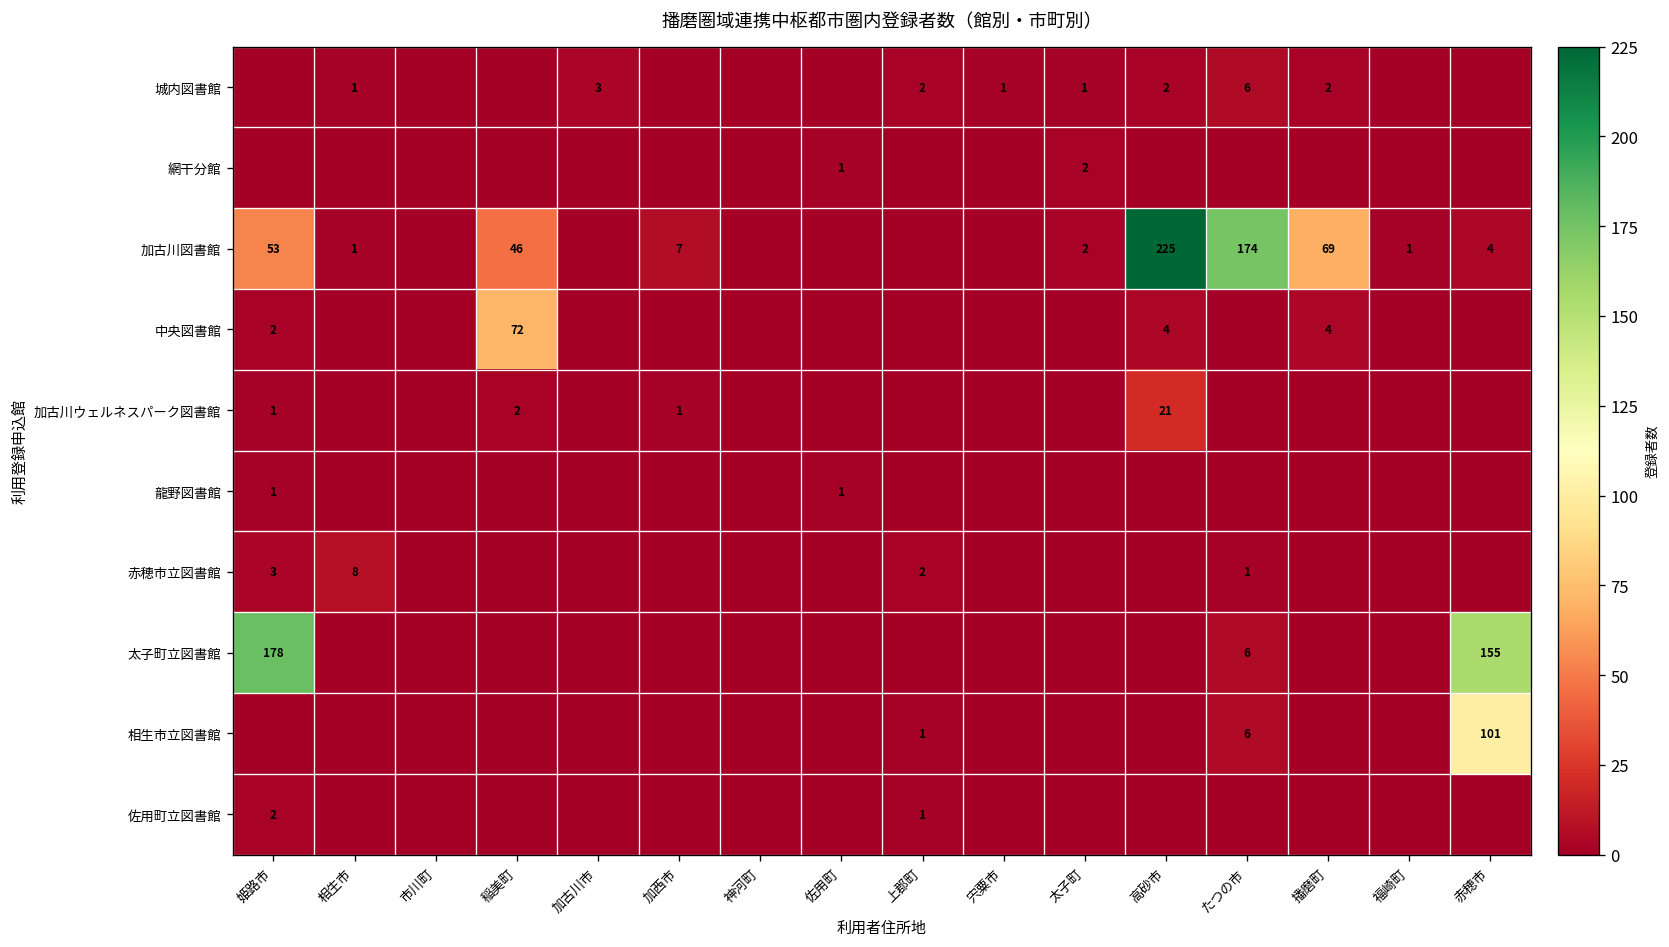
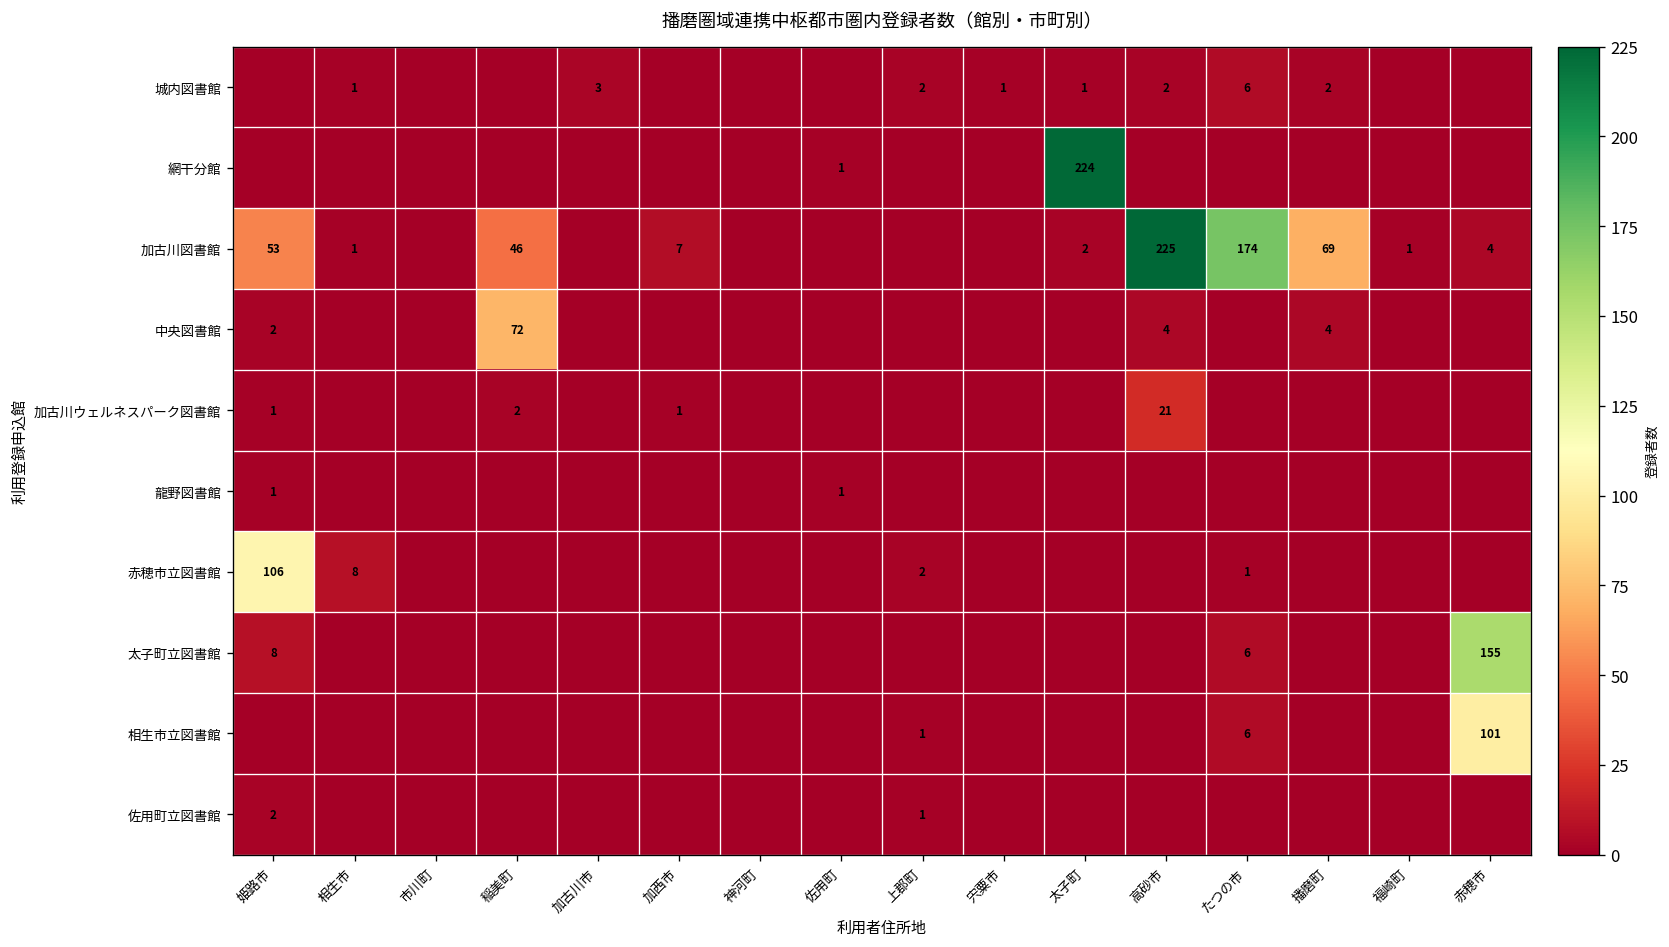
  {
    "城内図書館": {
      "相生市": 1,
      "加古川市": 3,
      "上郡町": 2,
      "宍粟市": 1,
      "太子町": 1,
      "高砂市": 2,
      "たつの市": 6,
      "播磨町": 2
    },
    "網干分館": {
      "佐用町": 1,
-     "太子町": 2
+     "太子町": 224
    },
    "加古川図書館": {
      "姫路市": 53,
      "相生市": 1,
      "稲美町": 46,
      "加西市": 7,
      "太子町": 2,
      "高砂市": 225,
      "たつの市": 174,
      "播磨町": 69,
      "福崎町": 1,
      "赤穂市": 4
    },
    "中央図書館": {
      "姫路市": 2,
      "稲美町": 72,
      "高砂市": 4,
      "播磨町": 4
    },
    "加古川ウェルネスパーク図書館": {
      "姫路市": 1,
      "稲美町": 2,
      "加西市": 1,
      "高砂市": 21
    },
    "龍野図書館": {
      "姫路市": 1,
      "佐用町": 1
    },
    "赤穂市立図書館": {
-     "姫路市": 3,
+     "姫路市": 106,
      "相生市": 8,
      "上郡町": 2,
      "たつの市": 1
    },
    "太子町立図書館": {
-     "姫路市": 178,
+     "姫路市": 8,
      "たつの市": 6,
      "赤穂市": 155
    },
    "相生市立図書館": {
      "上郡町": 1,
      "たつの市": 6,
      "赤穂市": 101
    },
    "佐用町立図書館": {
      "姫路市": 2,
      "上郡町": 1
    }
  }
